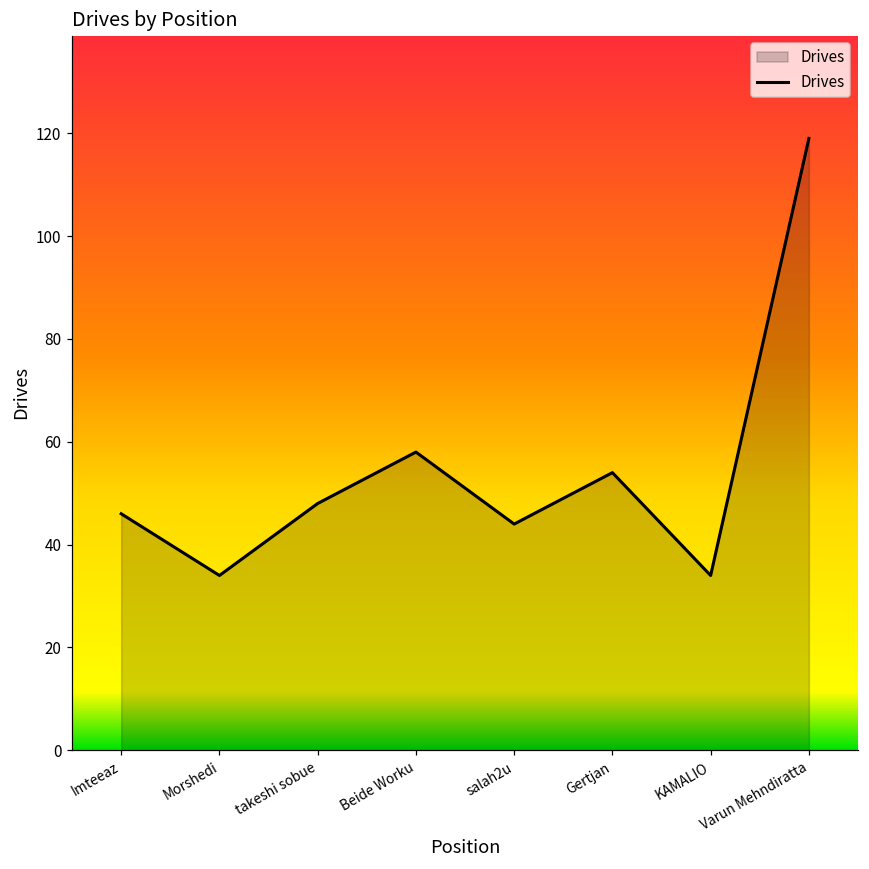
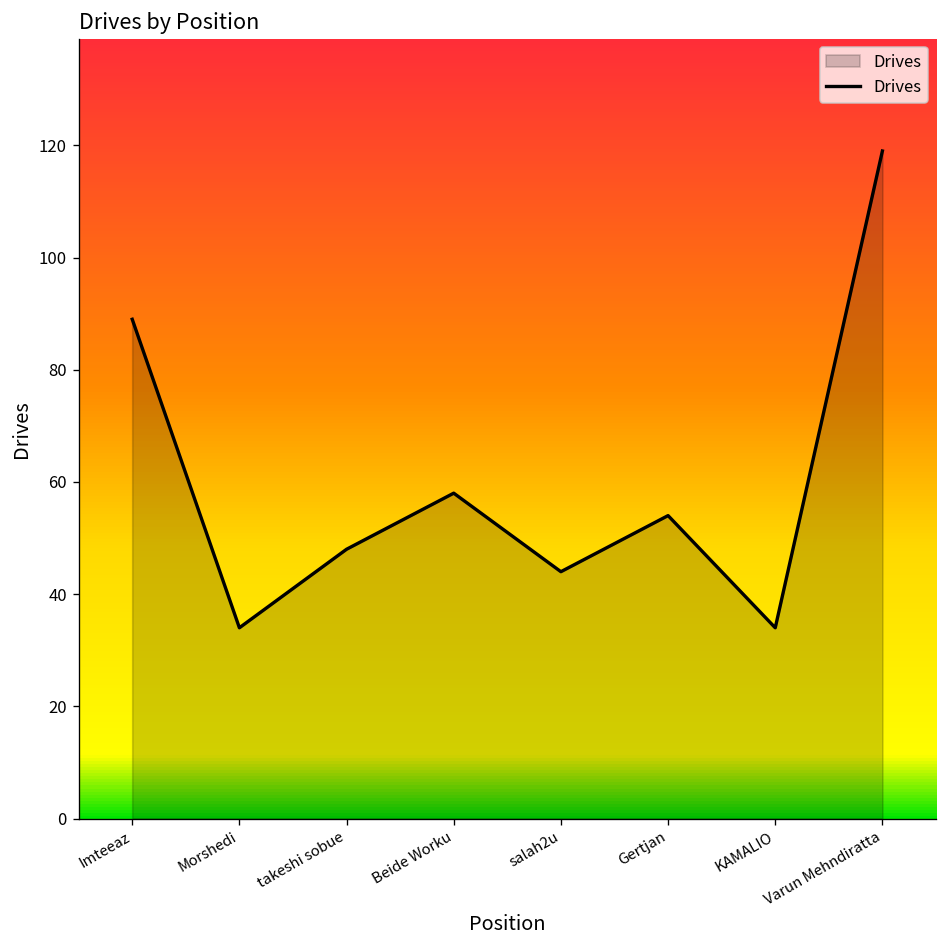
  {
-   "Imteeaz": 46,
+   "Imteeaz": 89,
    "Morshedi": 34,
    "takeshi sobue": 48,
    "Beide Worku": 58,
    "salah2u": 44,
    "Gertjan": 54,
    "KAMALIO": 34,
    "Varun Mehndiratta": 119
  }
